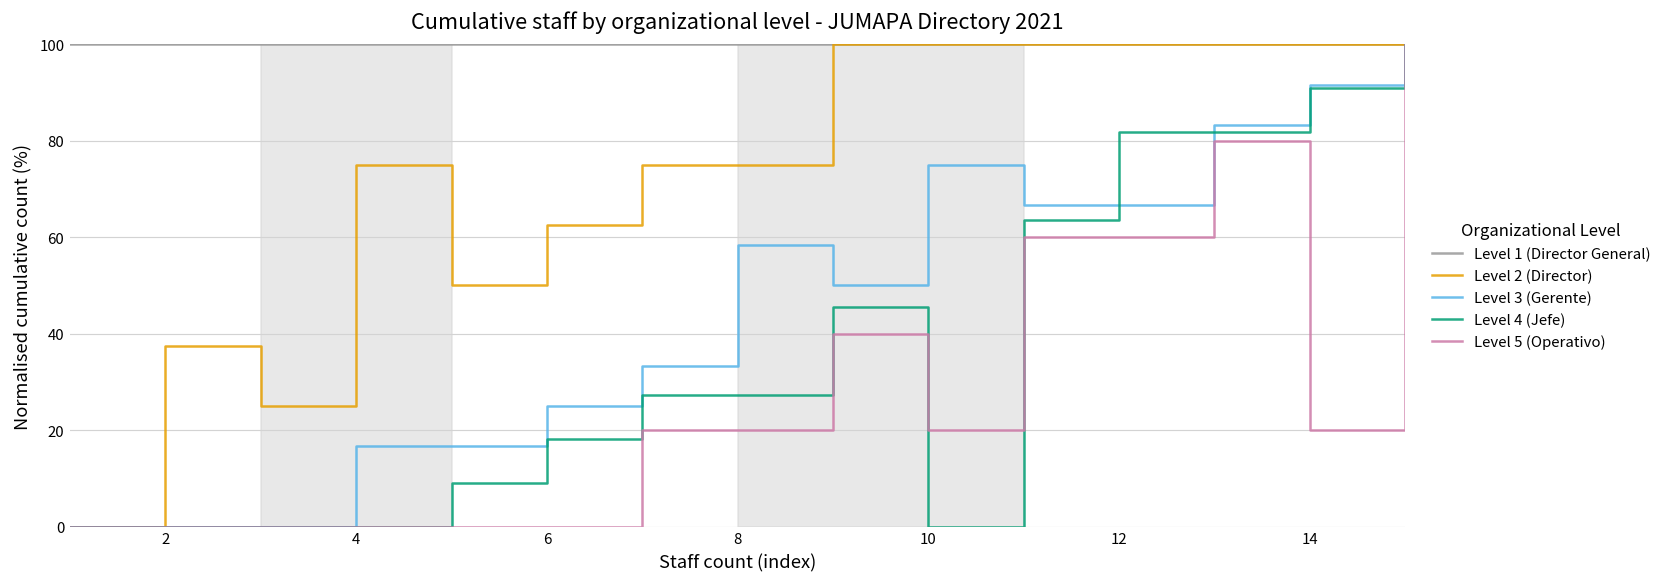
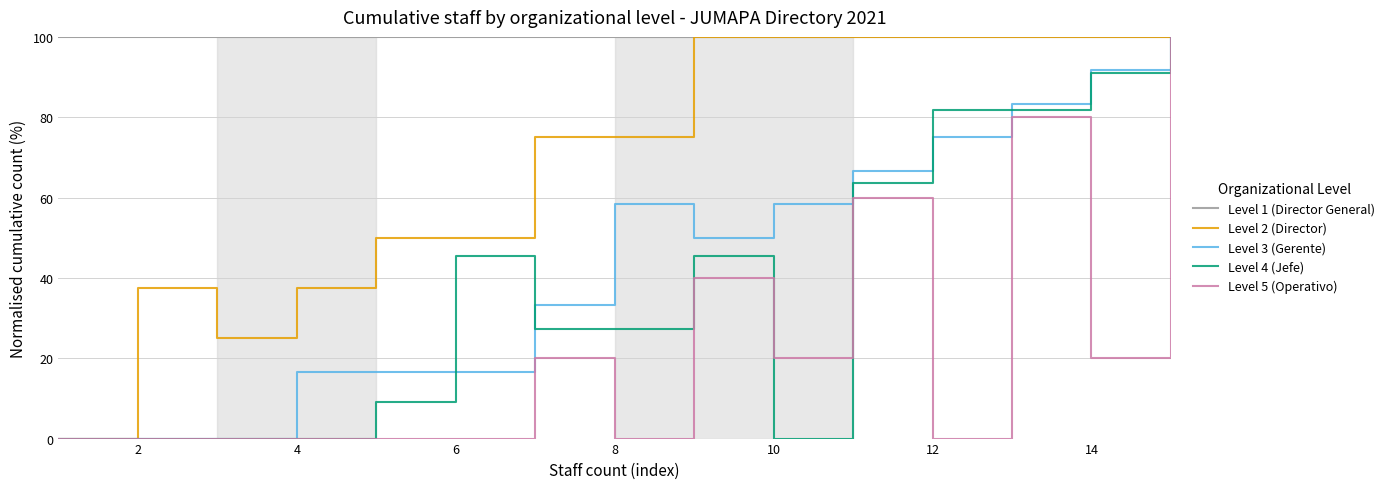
  {
    "Level 1 (Director General)": {
      "2": 100,
      "4": 100,
      "6": 100,
      "8": 100
    },
    "Level 2 (Director)": {
      "2": 38,
-     "4": 75,
-     "6": 63,
+     "4": 38,
+     "6": 50,
      "8": 75
    },
    "Level 3 (Gerente)": {
      "4": 17,
-     "6": 25,
+     "6": 17,
      "8": 58,
-     "10": 75,
-     "12": 67,
+     "10": 58,
+     "12": 75,
      "14": 92
    },
    "Level 4 (Jefe)": {
-     "6": 18,
+     "6": 45,
      "8": 27,
      "10": 0,
      "12": 82,
      "14": 91
    },
    "Level 5 (Operativo)": {
      "6": 0,
-     "8": 20,
+     "8": 0,
      "10": 20,
-     "12": 60,
+     "12": 0,
      "14": 20
    }
  }
